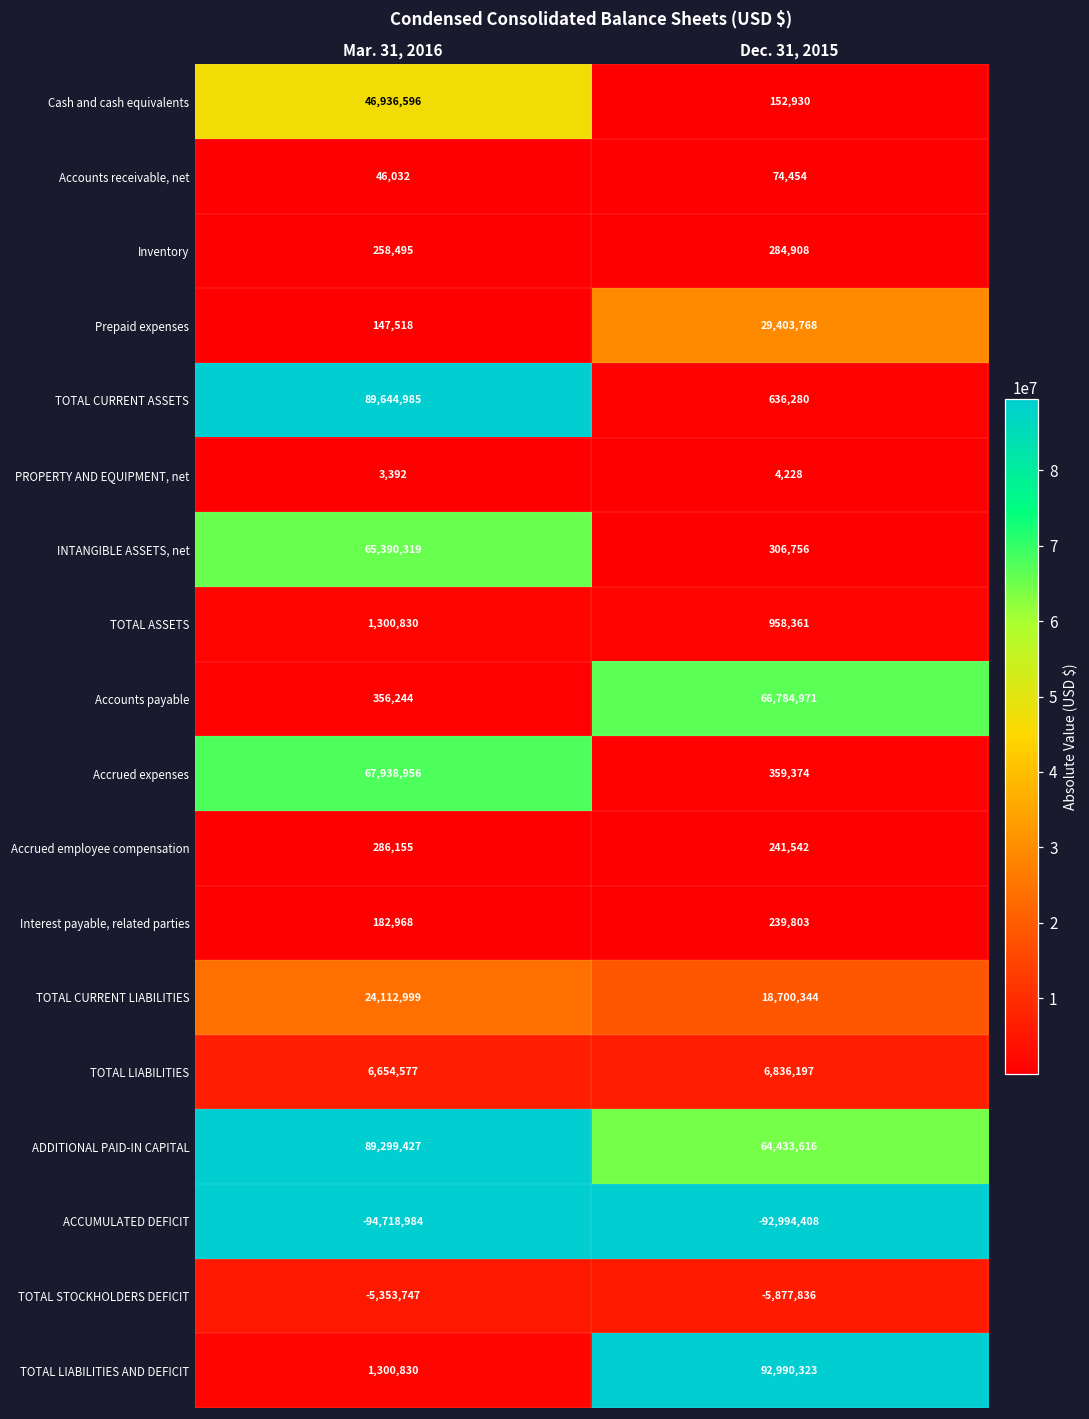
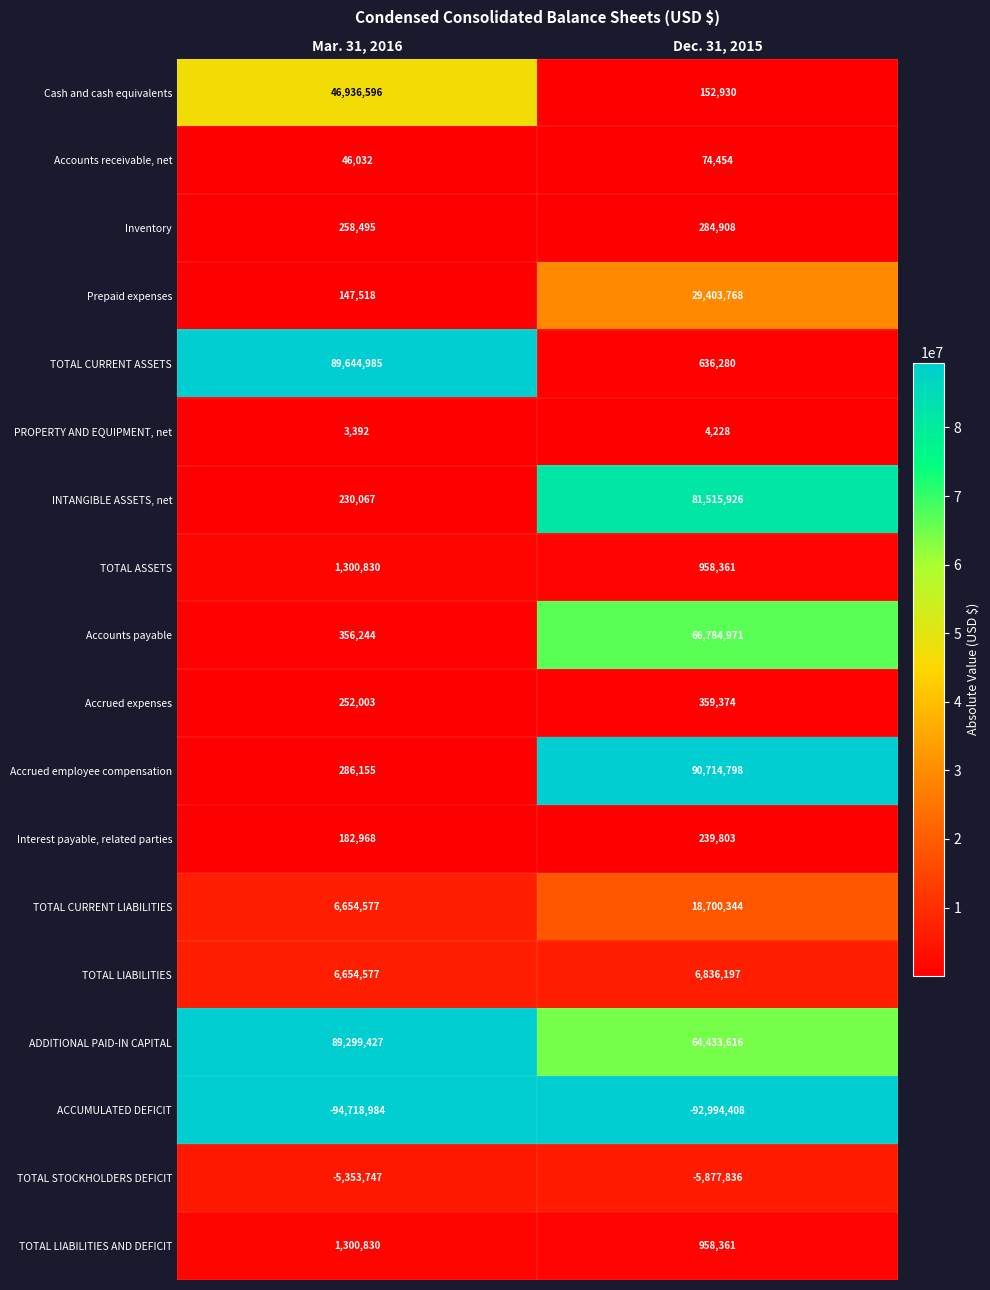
  {
    "Cash and cash equivalents": {
      "Mar. 31, 2016": "46,936,596",
      "Dec. 31, 2015": "152,930"
    },
    "Accounts receivable, net": {
      "Mar. 31, 2016": "46,032",
      "Dec. 31, 2015": "74,454"
    },
    "Inventory": {
      "Mar. 31, 2016": "258,495",
      "Dec. 31, 2015": "284,908"
    },
    "Prepaid expenses": {
      "Mar. 31, 2016": "147,518",
      "Dec. 31, 2015": "29,403,768"
    },
    "TOTAL CURRENT ASSETS": {
      "Mar. 31, 2016": "89,644,985",
      "Dec. 31, 2015": "636,280"
    },
    "PROPERTY AND EQUIPMENT, net": {
      "Mar. 31, 2016": "3,392",
      "Dec. 31, 2015": "4,228"
    },
    "INTANGIBLE ASSETS, net": {
-     "Mar. 31, 2016": "65,390,319",
-     "Dec. 31, 2015": "306,756"
+     "Mar. 31, 2016": "230,067",
+     "Dec. 31, 2015": "81,515,926"
    },
    "TOTAL ASSETS": {
      "Mar. 31, 2016": "1,300,830",
      "Dec. 31, 2015": "958,361"
    },
    "Accounts payable": {
      "Mar. 31, 2016": "356,244",
      "Dec. 31, 2015": "66,784,971"
    },
    "Accrued expenses": {
-     "Mar. 31, 2016": "67,938,956",
+     "Mar. 31, 2016": "252,003",
      "Dec. 31, 2015": "359,374"
    },
    "Accrued employee compensation": {
      "Mar. 31, 2016": "286,155",
-     "Dec. 31, 2015": "241,542"
+     "Dec. 31, 2015": "90,714,798"
    },
    "Interest payable, related parties": {
      "Mar. 31, 2016": "182,968",
      "Dec. 31, 2015": "239,803"
    },
    "TOTAL CURRENT LIABILITIES": {
-     "Mar. 31, 2016": "24,112,999",
+     "Mar. 31, 2016": "6,654,577",
      "Dec. 31, 2015": "18,700,344"
    },
    "TOTAL LIABILITIES": {
      "Mar. 31, 2016": "6,654,577",
      "Dec. 31, 2015": "6,836,197"
    },
    "ADDITIONAL PAID-IN CAPITAL": {
      "Mar. 31, 2016": "89,299,427",
      "Dec. 31, 2015": "64,433,616"
    },
    "ACCUMULATED DEFICIT": {
      "Mar. 31, 2016": "-94,718,984",
      "Dec. 31, 2015": "-92,994,408"
    },
    "TOTAL STOCKHOLDERS DEFICIT": {
      "Mar. 31, 2016": "-5,353,747",
      "Dec. 31, 2015": "-5,877,836"
    },
    "TOTAL LIABILITIES AND DEFICIT": {
      "Mar. 31, 2016": "1,300,830",
-     "Dec. 31, 2015": "92,990,323"
+     "Dec. 31, 2015": "958,361"
    }
  }
